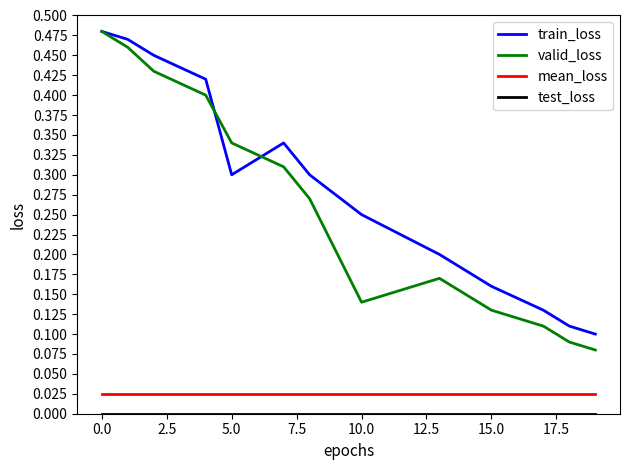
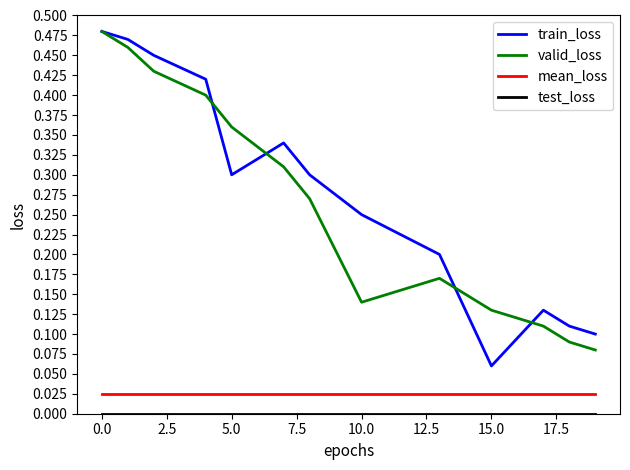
  {
    "train_loss": {
      "5.0": 0.30,
      "10.0": 0.25,
-     "15.0": 0.16
+     "15.0": 0.06
    },
    "valid_loss": {
-     "5.0": 0.34,
+     "5.0": 0.36,
      "10.0": 0.14,
      "15.0": 0.13
    },
    "mean_loss": {
      "0.0": 0.03,
      "5.0": 0.03,
      "10.0": 0.03,
      "15.0": 0.03
    },
    "test_loss": {
      "0.0": 0.00,
      "5.0": 0.00,
      "10.0": 0.00,
      "15.0": 0.00
    }
  }
